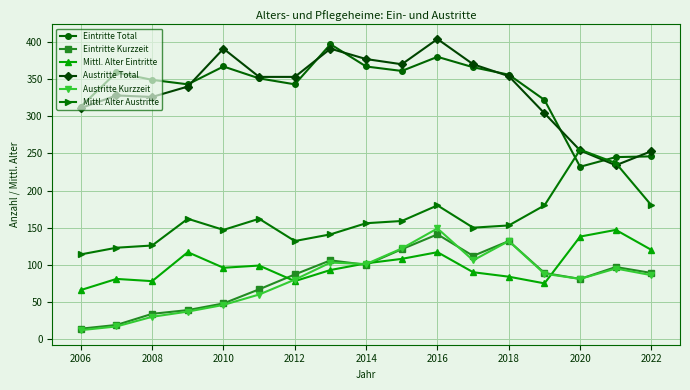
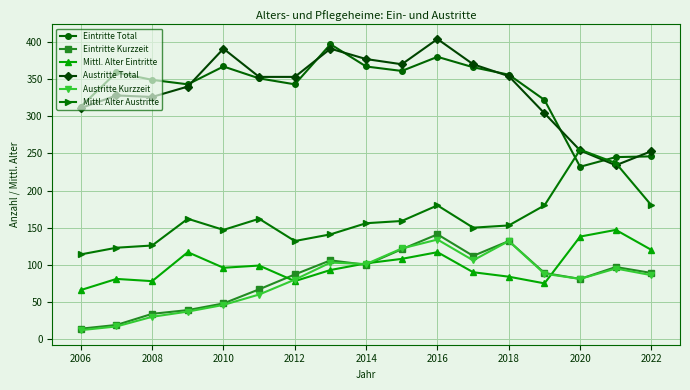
  {
    "Austritte Kurzzeit": {
      "2008": 30,
-     "2016": 150
+     "2016": 130
    }
  }
